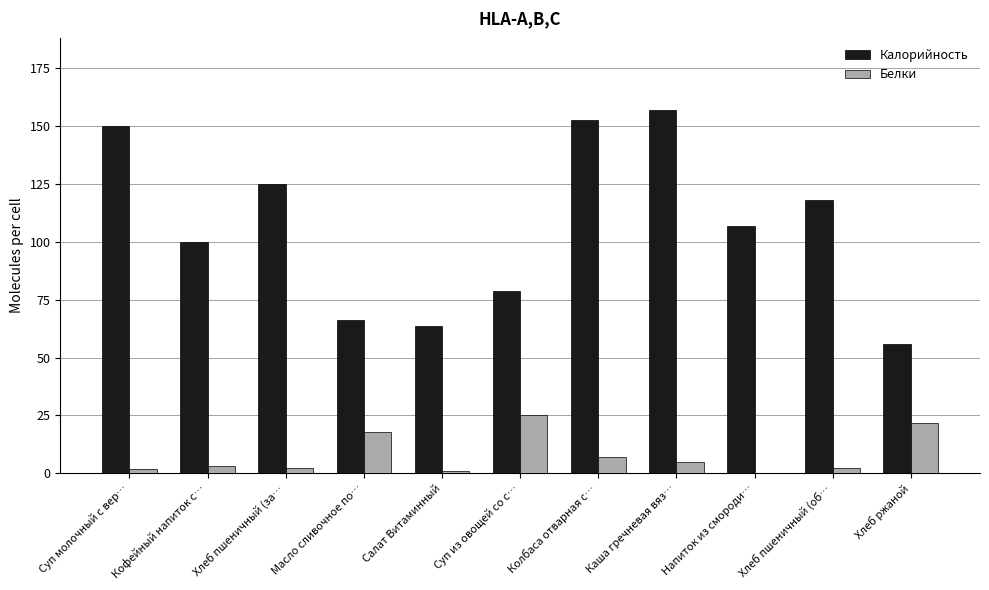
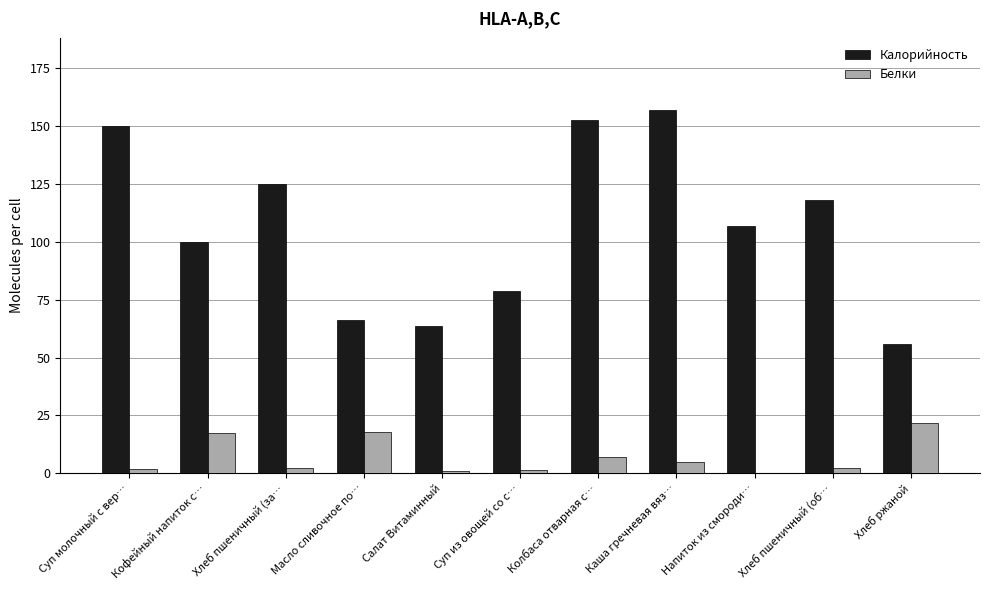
  {
    "Калорийность": {
      "Суп молочный с вер…": 150,
      "Кофейный напиток с…": 100,
      "Хлеб пшеничный (за…": 125,
      "Масло сливочное по…": 66,
      "Салат Витаминный": 64,
      "Суп из овощей со с…": 79,
      "Колбаса отварная с…": 153,
      "Каша гречневая вяз…": 157,
      "Напиток из смороди…": 107,
      "Хлеб пшеничный (об…": 118,
      "Хлеб ржаной": 56
    },
    "Белки": {
      "Суп молочный с вер…": 2,
-     "Кофейный напиток с…": 3,
+     "Кофейный напиток с…": 17,
      "Хлеб пшеничный (за…": 2,
      "Масло сливочное по…": 18,
-     "Суп из овощей со с…": 25,
+     "Суп из овощей со с…": 1,
      "Колбаса отварная с…": 7,
      "Каша гречневая вяз…": 5,
      "Хлеб пшеничный (об…": 2,
      "Хлеб ржаной": 22
    }
  }
